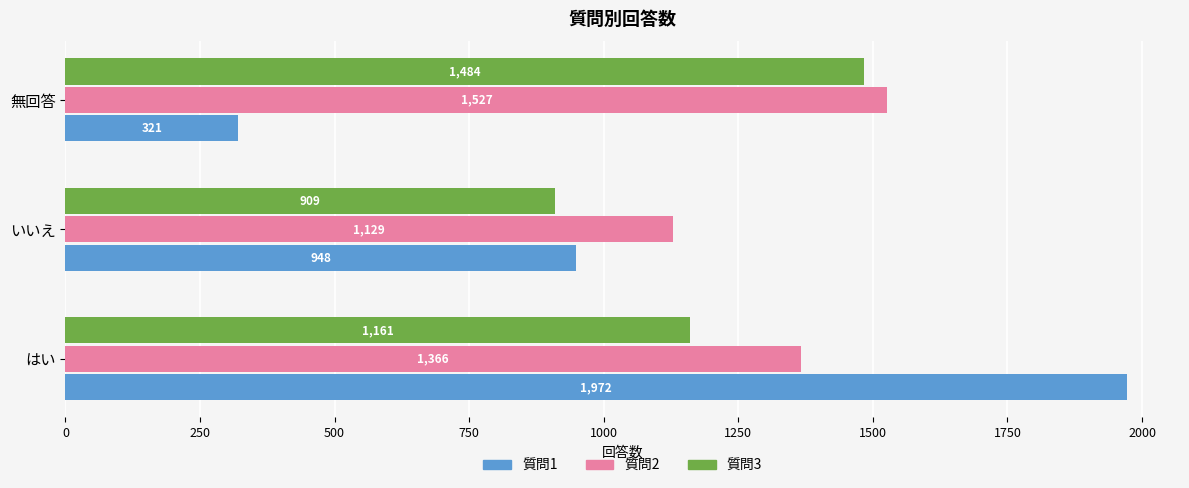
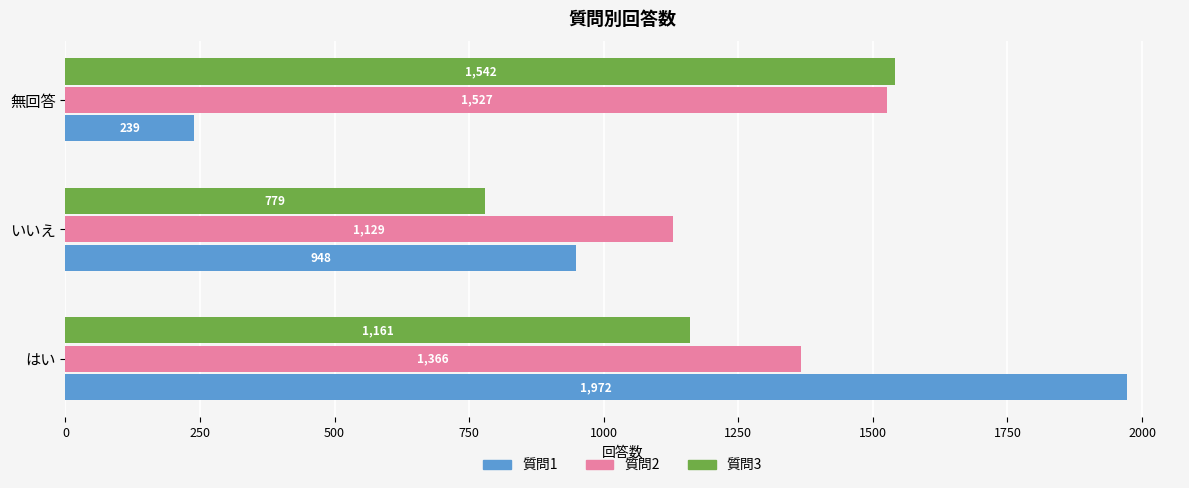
  {
    "質問1": {
-     "無回答": "321",
+     "無回答": "239",
      "いいえ": "948",
      "はい": "1,972"
    },
    "質問2": {
      "無回答": "1,527",
      "いいえ": "1,129",
      "はい": "1,366"
    },
    "質問3": {
-     "無回答": "1,484",
-     "いいえ": "909",
+     "無回答": "1,542",
+     "いいえ": "779",
      "はい": "1,161"
    }
  }
